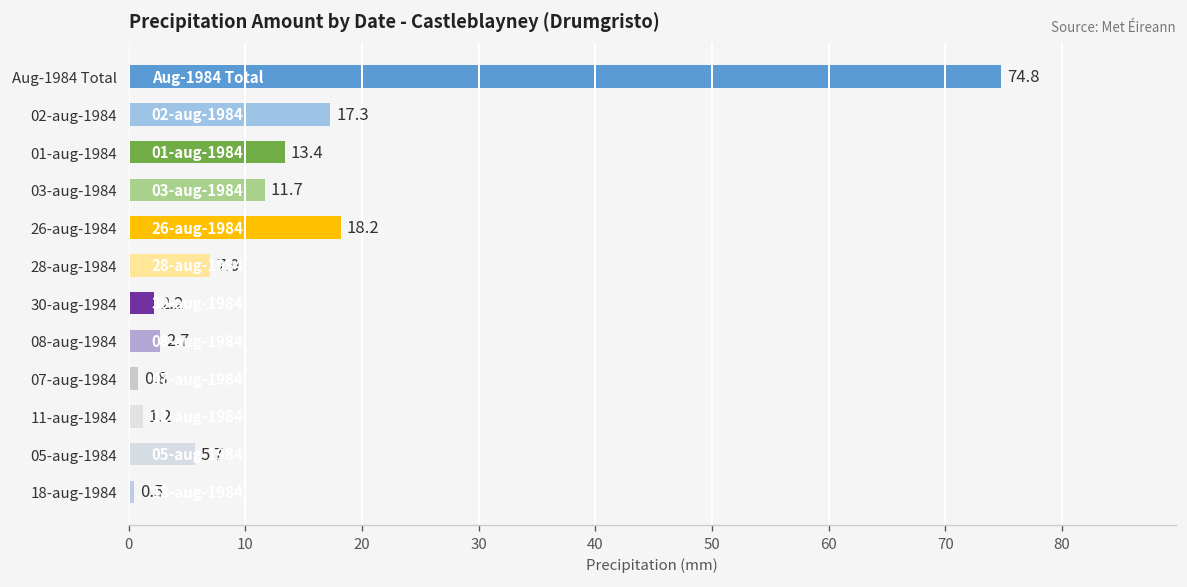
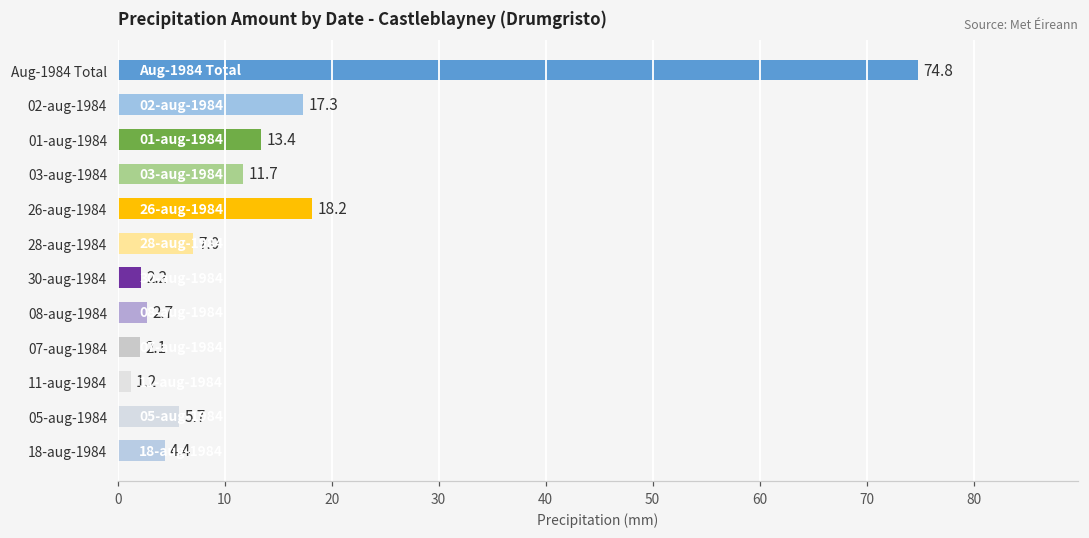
  {
    "Aug-1984 Total": 74.8,
    "02-aug-1984": 17.3,
    "01-aug-1984": 13.4,
    "03-aug-1984": 11.7,
    "26-aug-1984": 18.2,
    "30-aug-1984": 2.2,
    "08-aug-1984": 2.7,
-   "07-aug-1984": 0.8,
+   "07-aug-1984": 2.1,
    "11-aug-1984": 1.2,
    "05-aug-1984": 5.7,
-   "18-aug-1984": 0.5
+   "18-aug-1984": 4.4
  }
